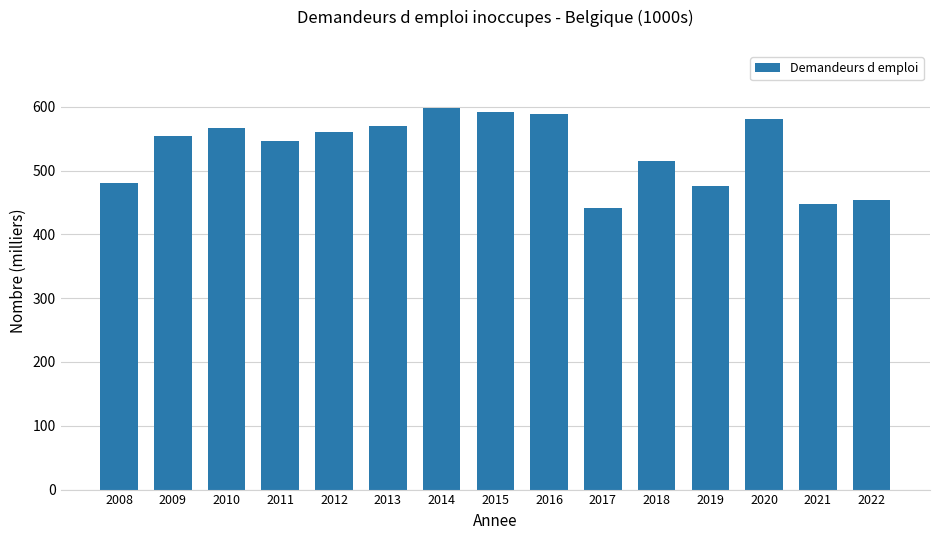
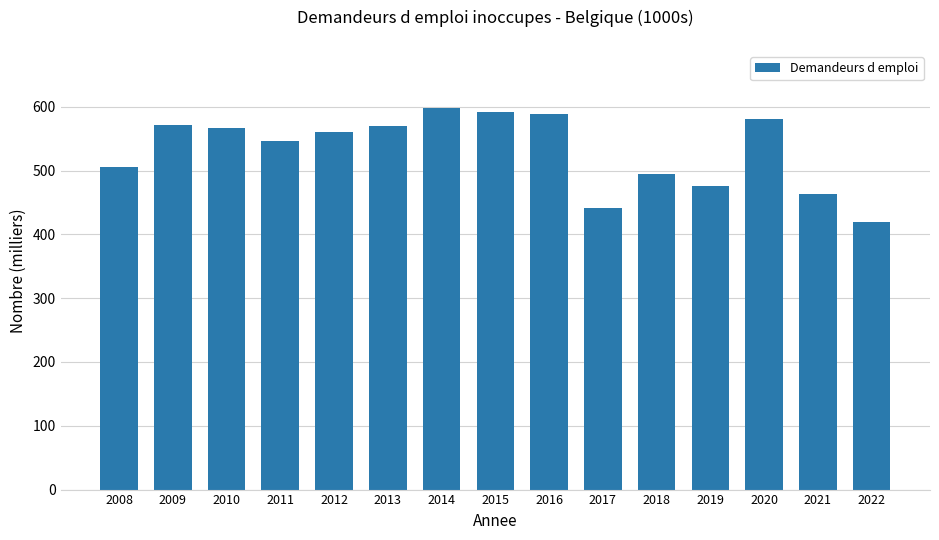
  {
-   "2008": 480,
-   "2009": 550,
+   "2008": 500,
+   "2009": 570,
    "2010": 570,
    "2011": 550,
    "2012": 560,
    "2013": 570,
    "2014": 600,
    "2015": 590,
    "2016": 590,
    "2017": 440,
-   "2018": 510,
+   "2018": 490,
    "2019": 480,
    "2020": 580,
-   "2021": 450,
-   "2022": 450
+   "2021": 460,
+   "2022": 420
  }
